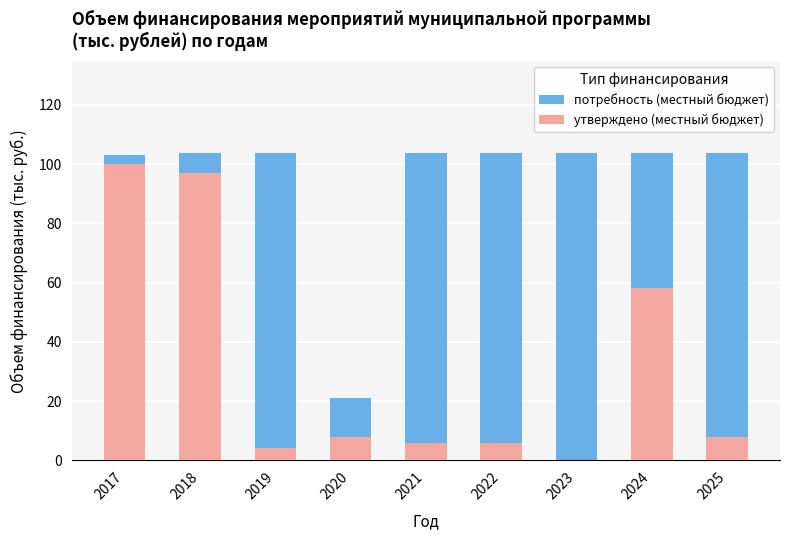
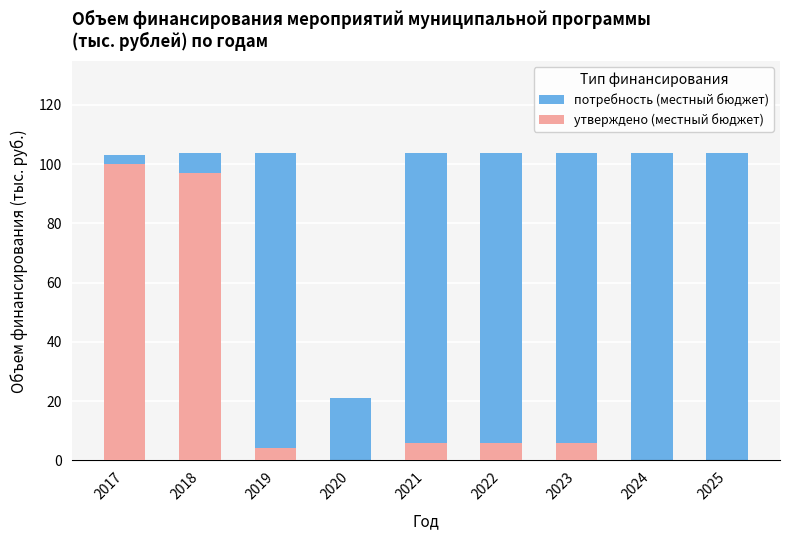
  {
    "потребность (местный бюджет)": {
      "2017": 103,
      "2018": 104,
      "2019": 104,
      "2020": 21,
      "2021": 104,
      "2022": 104,
      "2023": 104,
      "2024": 104,
      "2025": 104
    },
    "утверждено (местный бюджет)": {
-     "2020": 8,
-     "2023": 0,
-     "2024": 58,
-     "2025": 8
+     "2020": 0,
+     "2023": 6,
+     "2024": 0,
+     "2025": 0
    }
  }
